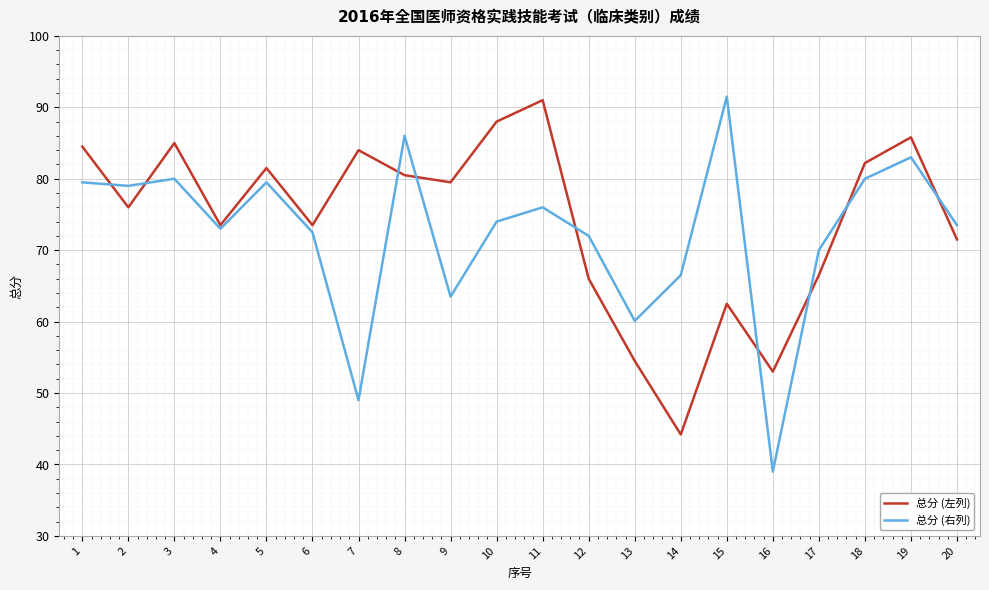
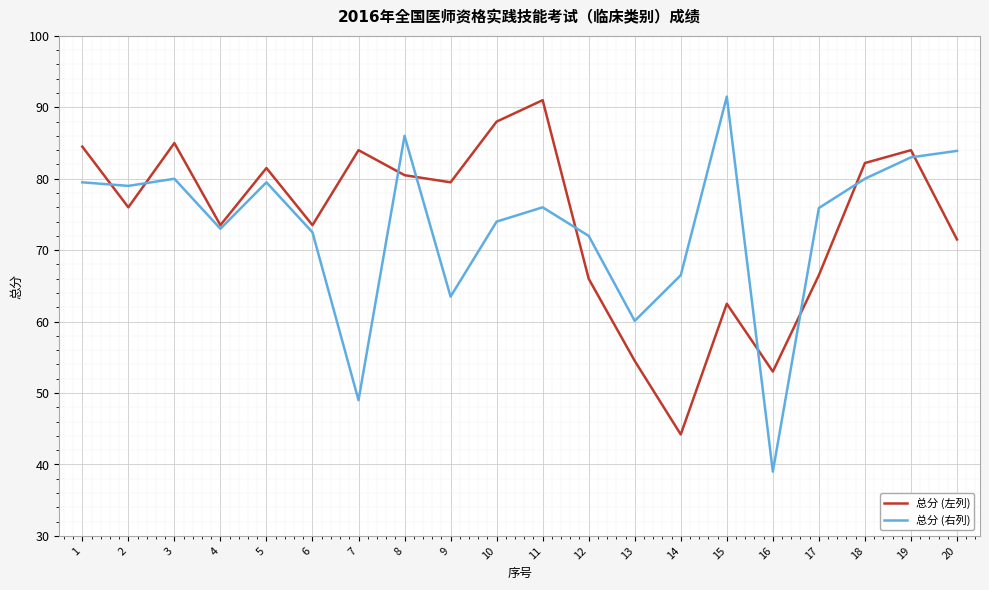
  {
    "总分 (左列)": {
      "1": 85,
      "2": 76,
      "3": 85,
      "4": 74,
      "5": 82,
      "6": 74,
      "7": 84,
      "8": 81,
      "9": 80,
      "10": 88,
      "11": 91,
      "12": 66,
      "13": 55,
      "14": 44,
      "15": 63,
      "16": 53,
      "17": 67,
      "18": 82,
-     "19": 86,
+     "19": 84,
      "20": 72
    },
    "总分 (右列)": {
      "1": 80,
      "2": 79,
      "3": 80,
      "4": 73,
      "5": 80,
      "6": 73,
      "7": 49,
      "8": 86,
      "9": 64,
      "10": 74,
      "11": 76,
      "12": 72,
      "13": 60,
      "14": 67,
      "15": 92,
      "16": 39,
-     "17": 70,
+     "17": 76,
      "18": 80,
      "19": 83,
-     "20": 74
+     "20": 84
    }
  }
